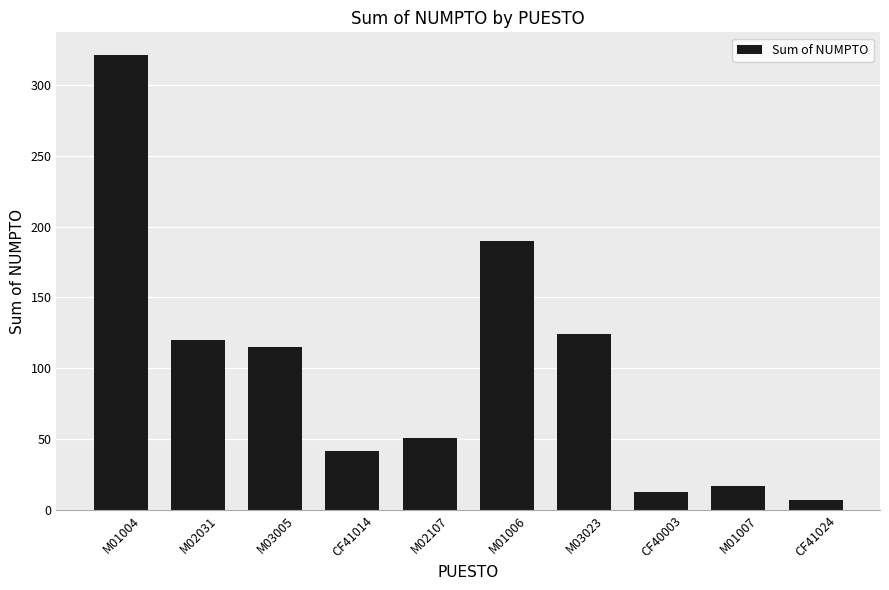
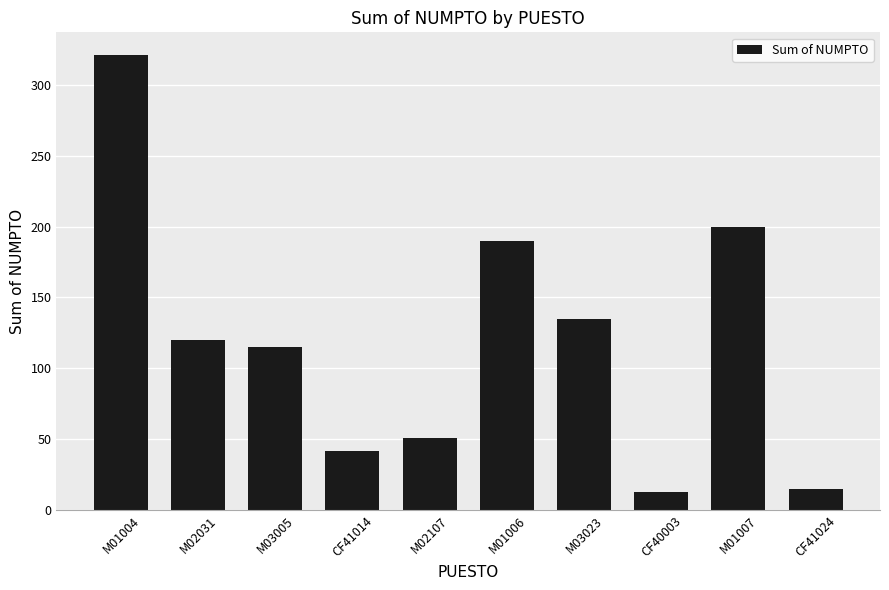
  {
    "M01004": 321,
    "M02031": 120,
    "M03005": 115,
    "CF41014": 42,
    "M02107": 51,
    "M01006": 190,
-   "M03023": 124,
+   "M03023": 135,
    "CF40003": 13,
-   "M01007": 17,
-   "CF41024": 7
+   "M01007": 200,
+   "CF41024": 15
  }
